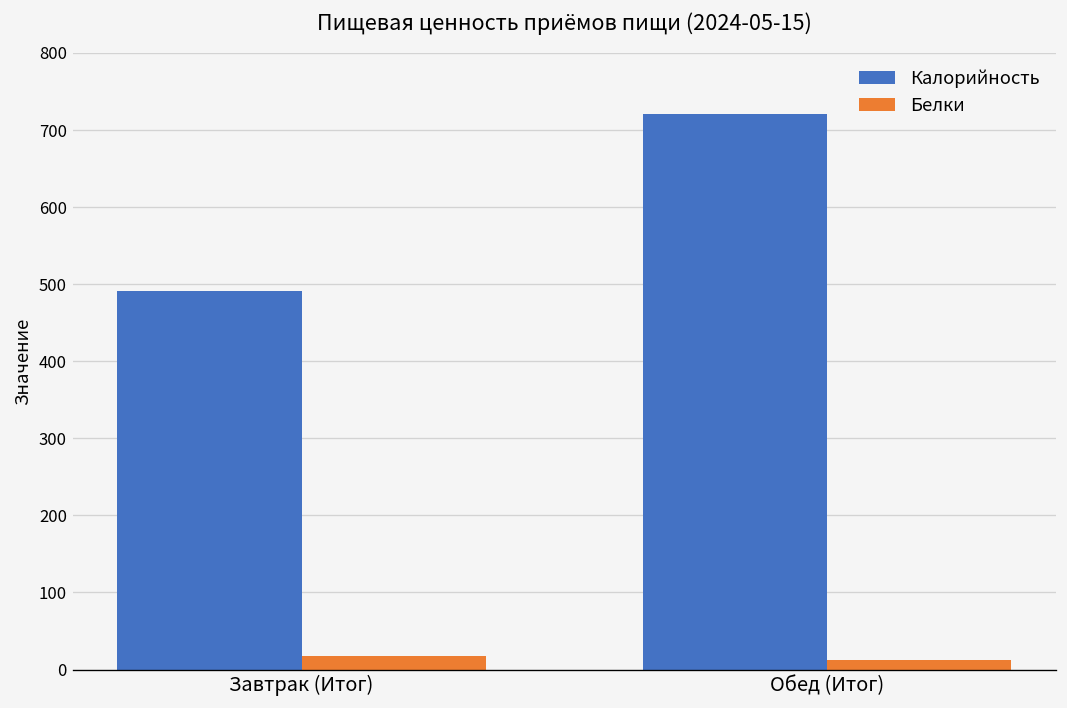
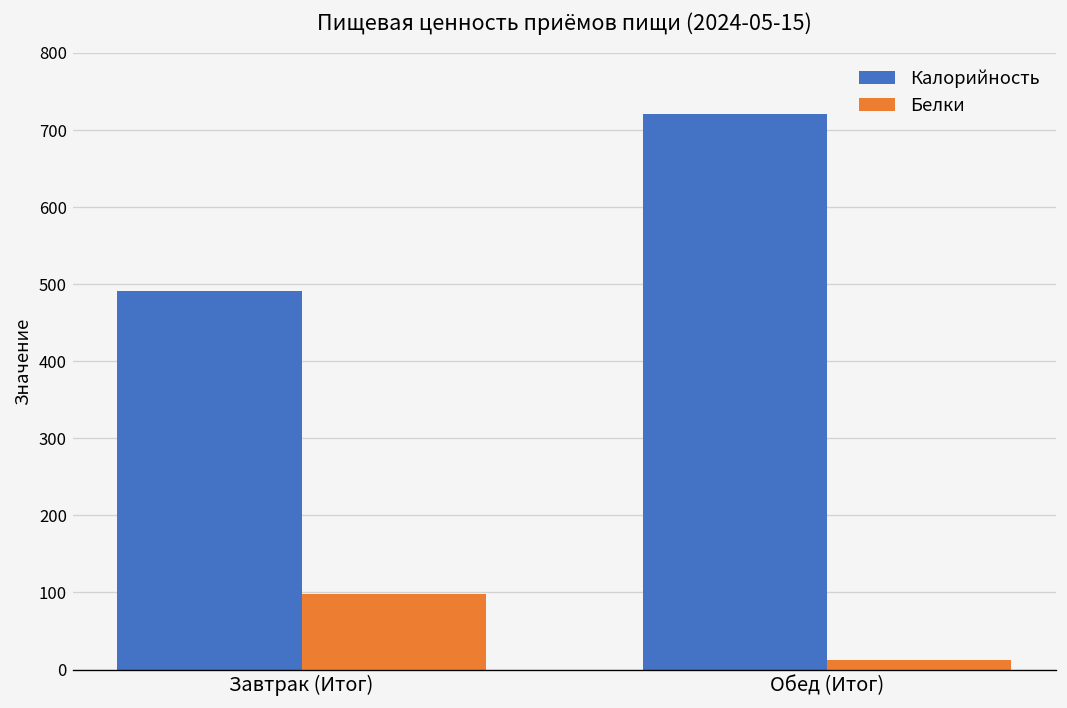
  {
    "Калорийность": {
      "Завтрак (Итог)": 490,
      "Обед (Итог)": 720
    },
    "Белки": {
-     "Завтрак (Итог)": 20,
+     "Завтрак (Итог)": 100,
      "Обед (Итог)": 10
    }
  }
